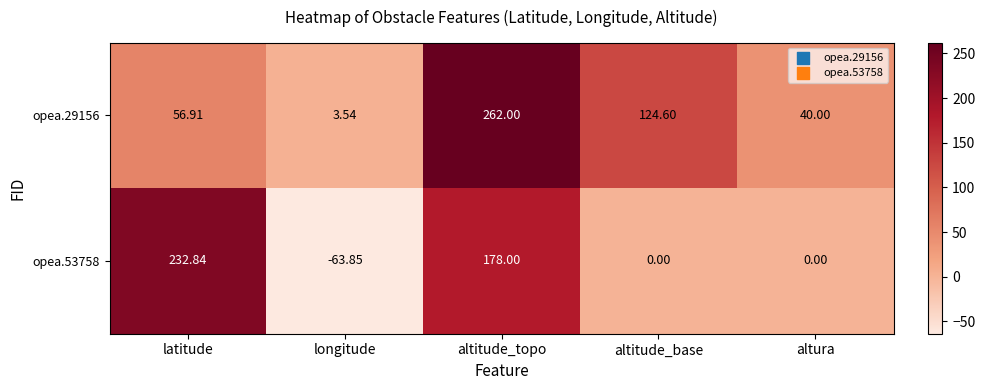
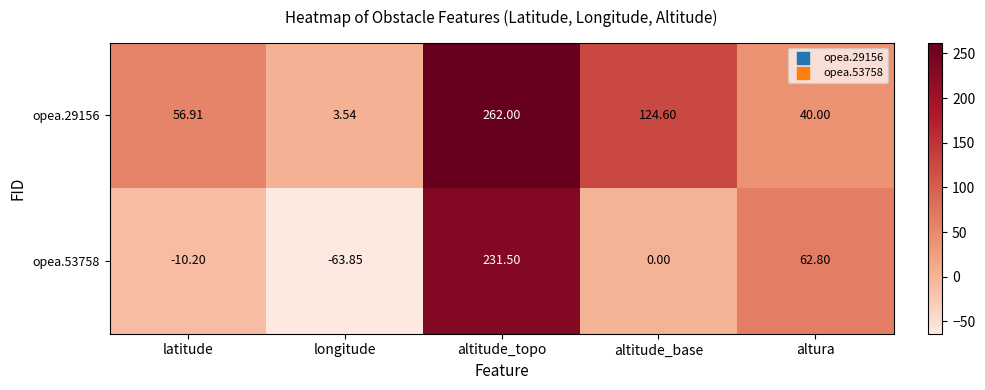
  {
    "opea.29156": {
      "latitude": 56.91,
      "longitude": 3.54,
      "altitude_topo": 262.00,
      "altitude_base": 124.60,
      "altura": 40.00
    },
    "opea.53758": {
-     "latitude": 232.84,
+     "latitude": -10.20,
      "longitude": -63.85,
-     "altitude_topo": 178.00,
+     "altitude_topo": 231.50,
      "altitude_base": 0.00,
-     "altura": 0.00
+     "altura": 62.80
    }
  }
